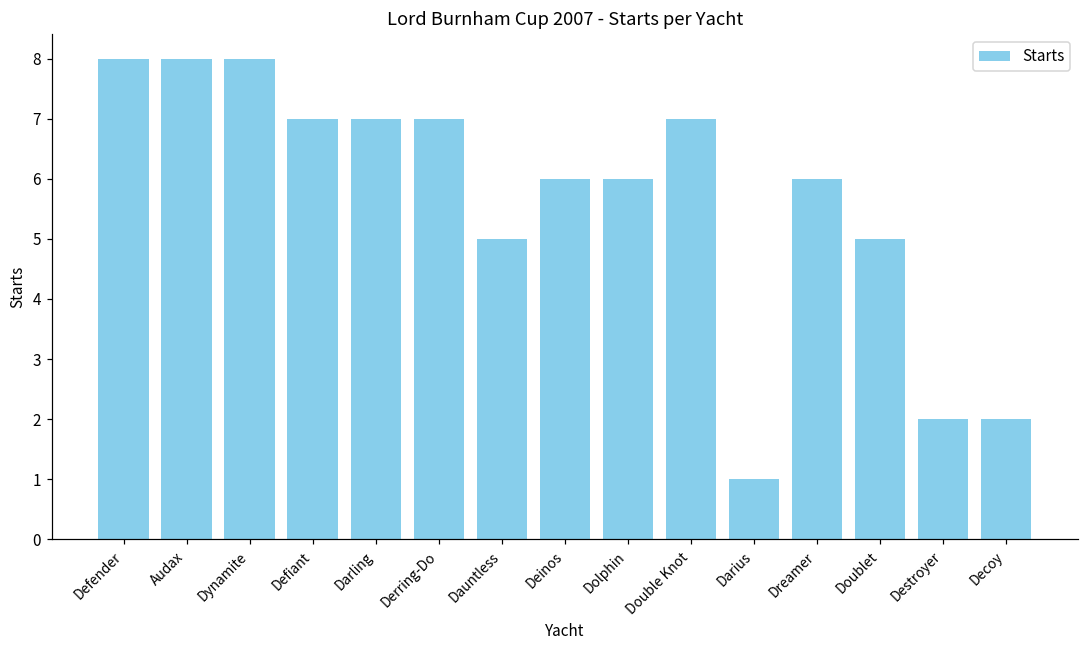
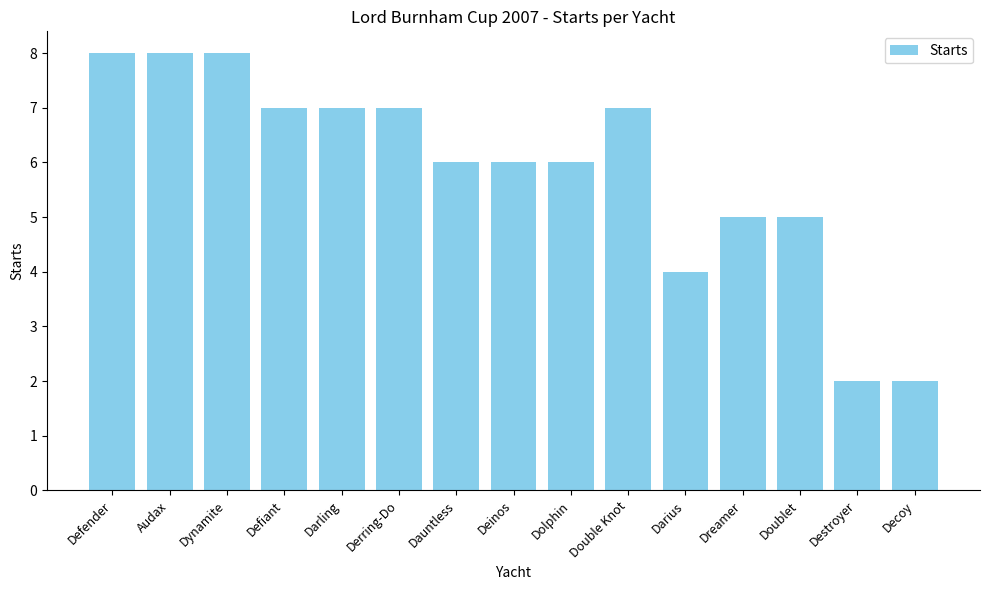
  {
    "Defender": 8,
    "Audax": 8,
    "Dynamite": 8,
    "Defiant": 7,
    "Darling": 7,
    "Derring-Do": 7,
-   "Dauntless": 5,
+   "Dauntless": 6,
    "Deinos": 6,
    "Dolphin": 6,
    "Double Knot": 7,
-   "Darius": 1,
-   "Dreamer": 6,
+   "Darius": 4,
+   "Dreamer": 5,
    "Doublet": 5,
    "Destroyer": 2,
    "Decoy": 2
  }
